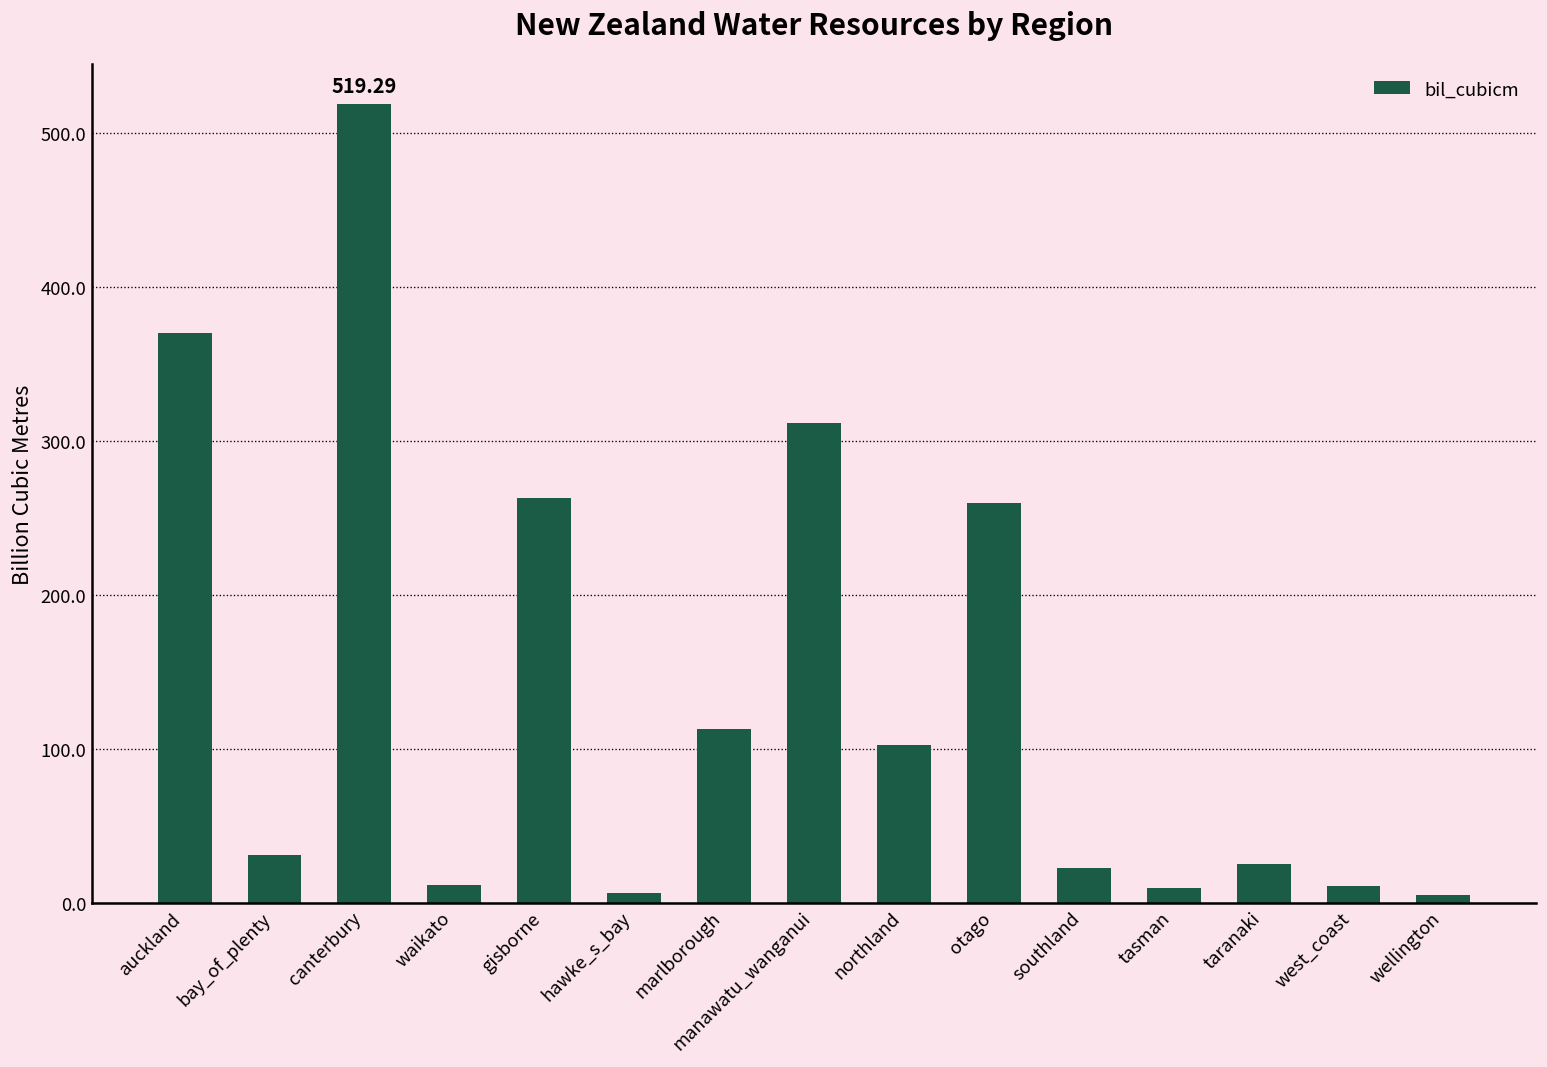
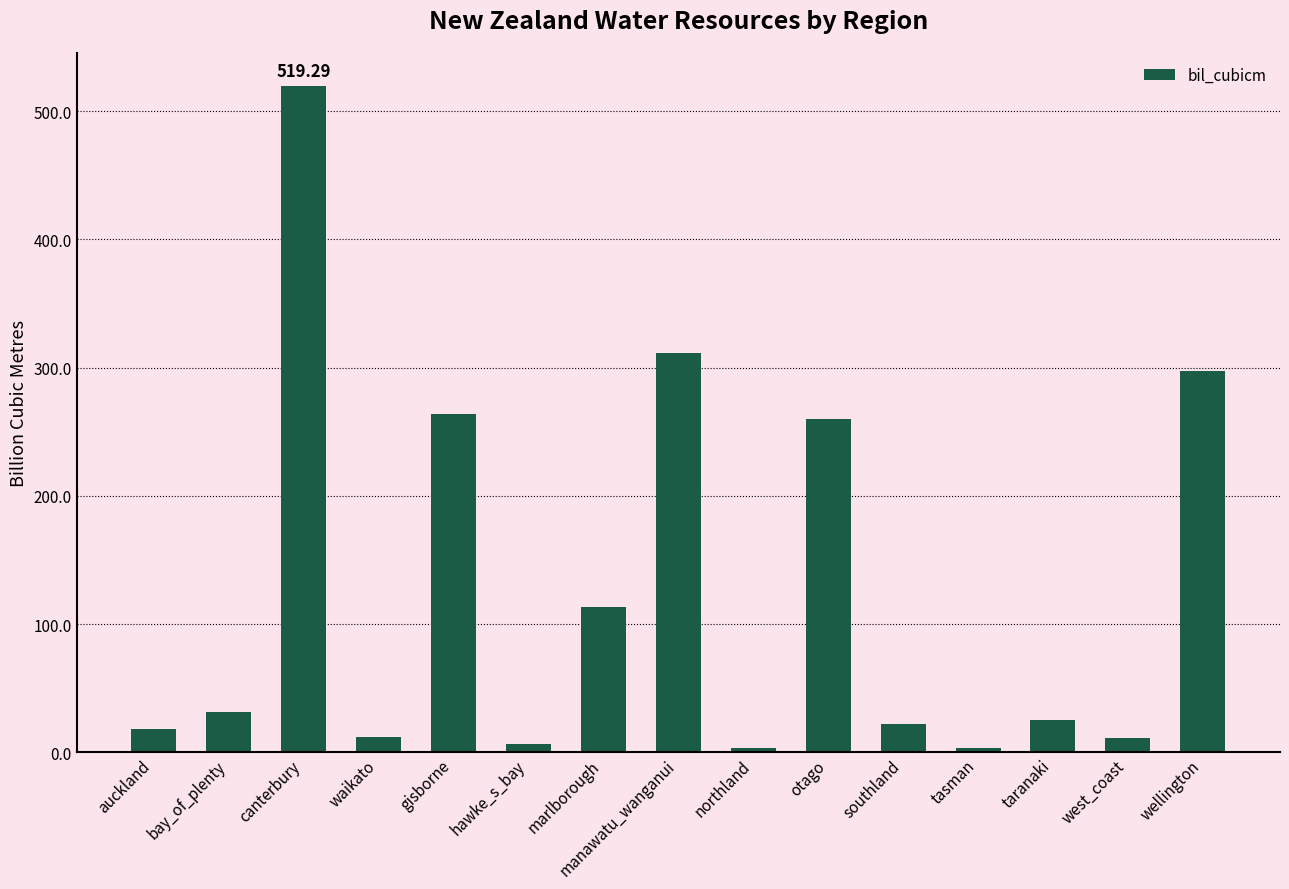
  {
-   "auckland": 370,
+   "auckland": 18,
    "bay_of_plenty": 32,
    "waikato": 12,
    "gisborne": 263,
    "hawke_s_bay": 7,
    "marlborough": 113,
    "manawatu_wanganui": 312,
-   "northland": 103,
+   "northland": 3,
    "otago": 260,
    "southland": 23,
-   "tasman": 10,
+   "tasman": 3,
    "taranaki": 25,
    "west_coast": 11,
-   "wellington": 5
+   "wellington": 297
  }
